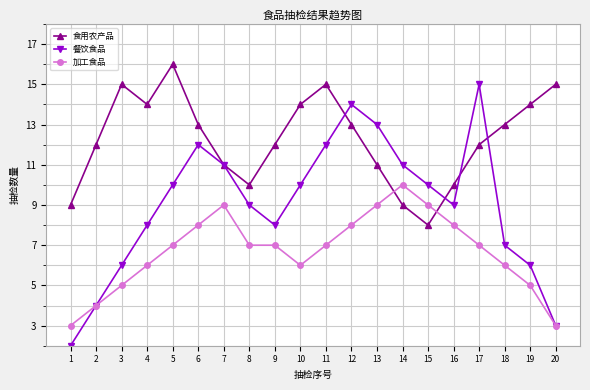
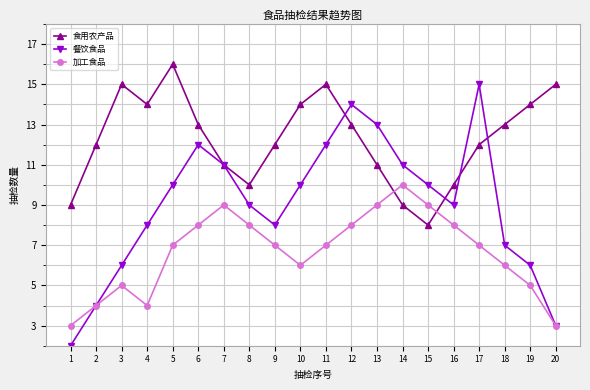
  {
    "食用农产品": {
      "1": 9,
      "2": 12,
      "3": 15,
      "4": 14,
      "5": 16,
      "6": 13,
      "8": 10,
      "9": 12,
      "10": 14,
      "11": 15,
      "12": 13,
      "13": 11,
      "14": 9,
      "15": 8,
      "16": 10,
      "17": 12,
      "18": 13,
      "19": 14,
      "20": 15
    },
    "餐饮食品": {
      "1": 2,
      "3": 6,
      "4": 8,
      "5": 10,
      "6": 12,
      "8": 9,
      "9": 8,
      "10": 10,
      "11": 12,
      "12": 14,
      "13": 13,
      "14": 11,
      "15": 10,
      "16": 9,
      "17": 15,
      "18": 7,
      "19": 6
    },
    "加工食品": {
      "1": 3,
      "3": 5,
-     "4": 6,
+     "4": 4,
      "5": 7,
      "6": 8,
      "7": 9,
-     "8": 7,
+     "8": 8,
      "9": 7,
      "10": 6,
      "11": 7,
      "12": 8,
      "13": 9,
      "14": 10,
      "15": 9,
      "16": 8,
      "17": 7,
      "18": 6,
      "19": 5
    }
  }
